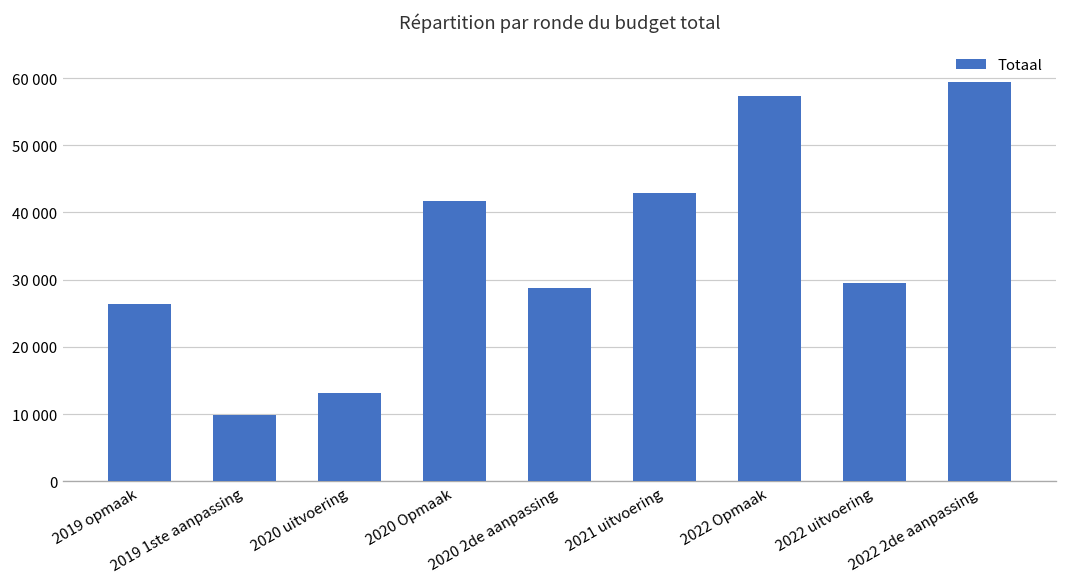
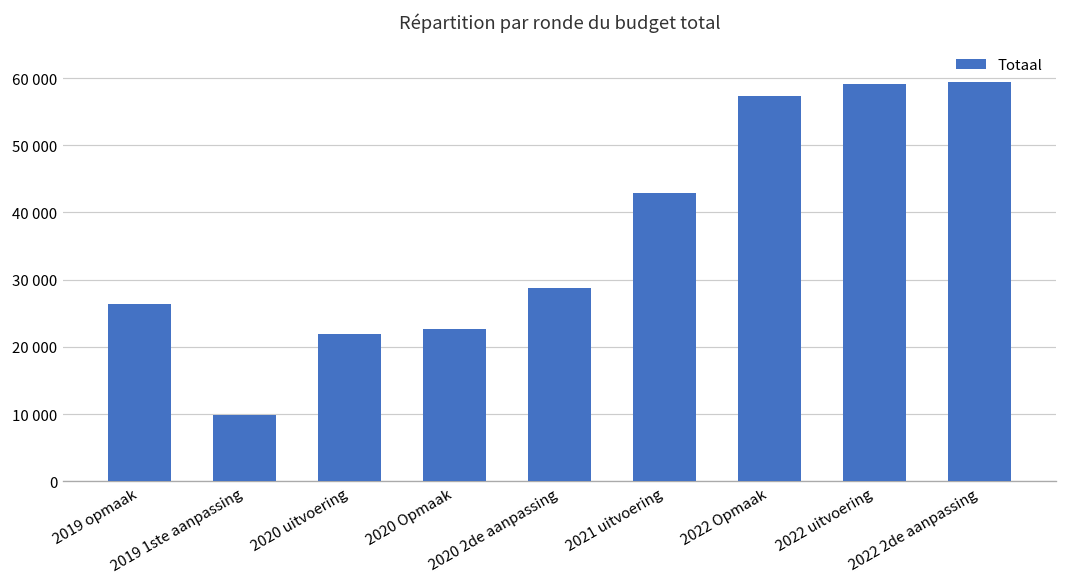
  {
    "2019 opmaak": 26000,
    "2019 1ste aanpassing": 10000,
-   "2020 uitvoering": 13000,
-   "2020 Opmaak": 42000,
+   "2020 uitvoering": 22000,
+   "2020 Opmaak": 23000,
    "2020 2de aanpassing": 29000,
    "2021 uitvoering": 43000,
    "2022 Opmaak": 57000,
-   "2022 uitvoering": 30000,
+   "2022 uitvoering": 59000,
    "2022 2de aanpassing": 59000
  }
